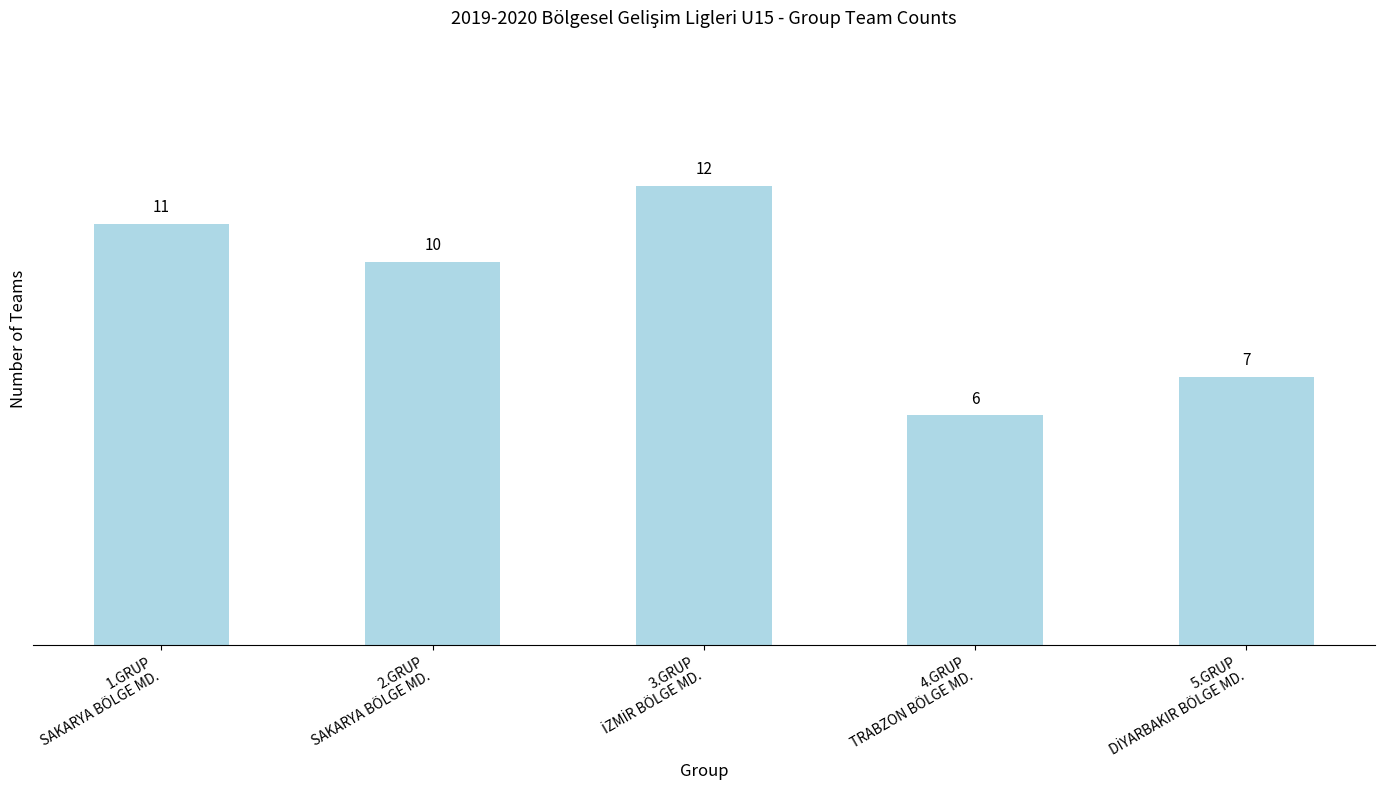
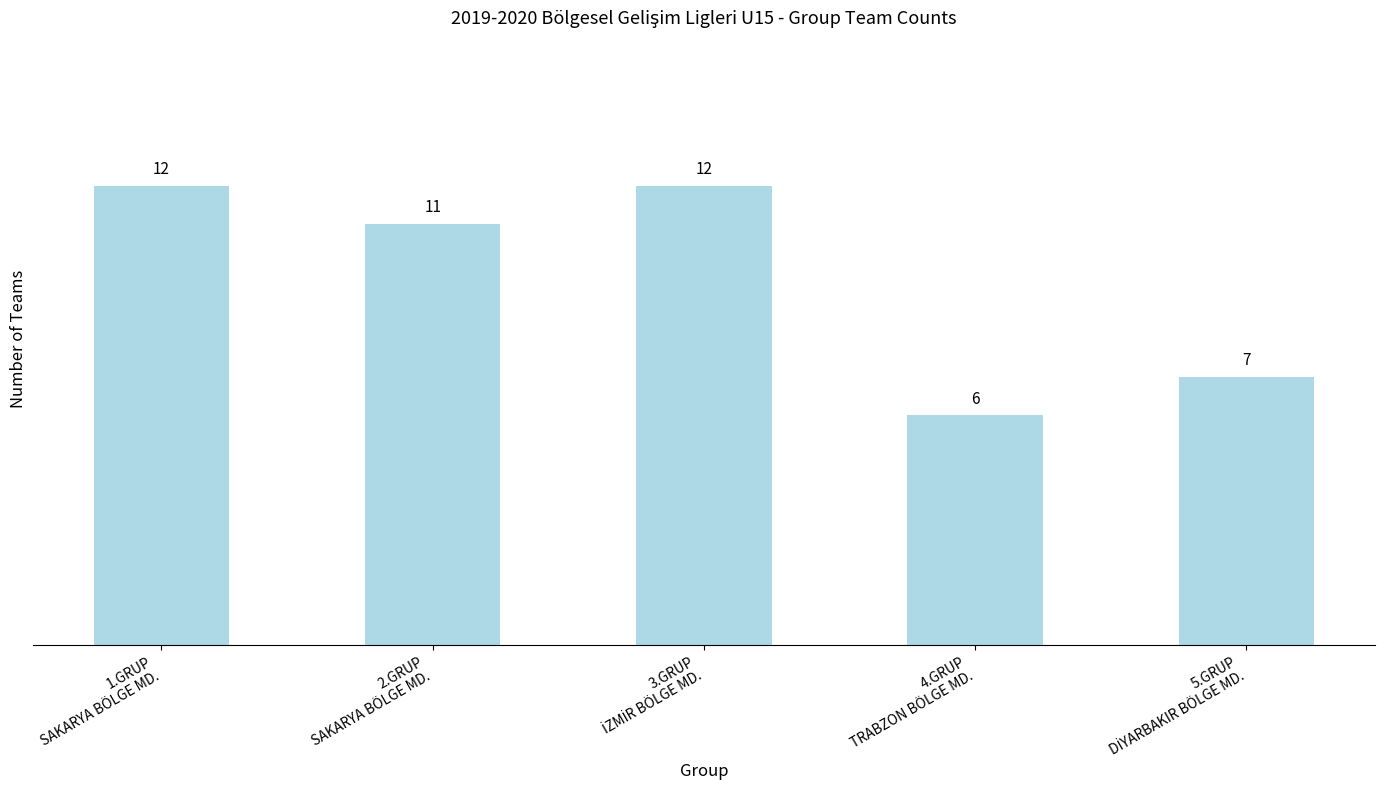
  {
-   "1.GRUP SAKARYA BÖLGE MD.": 11,
-   "2.GRUP SAKARYA BÖLGE MD.": 10,
+   "1.GRUP SAKARYA BÖLGE MD.": 12,
+   "2.GRUP SAKARYA BÖLGE MD.": 11,
    "3.GRUP İZMİR BÖLGE MD.": 12,
    "4.GRUP TRABZON BÖLGE MD.": 6,
    "5.GRUP DİYARBAKIR BÖLGE MD.": 7
  }
